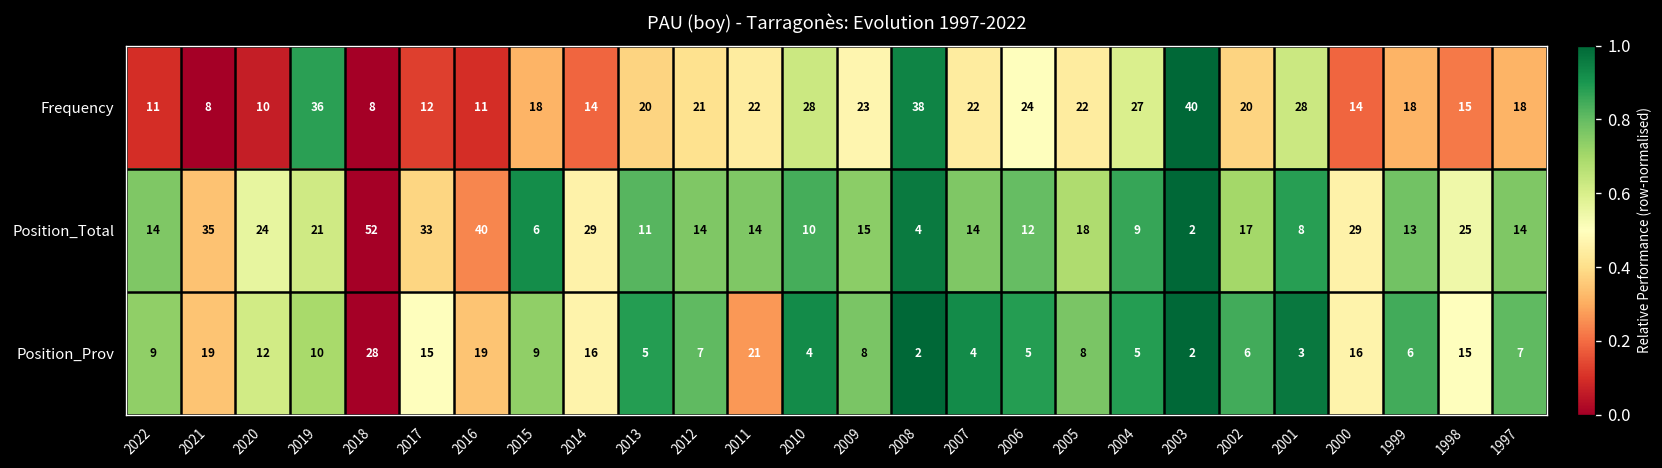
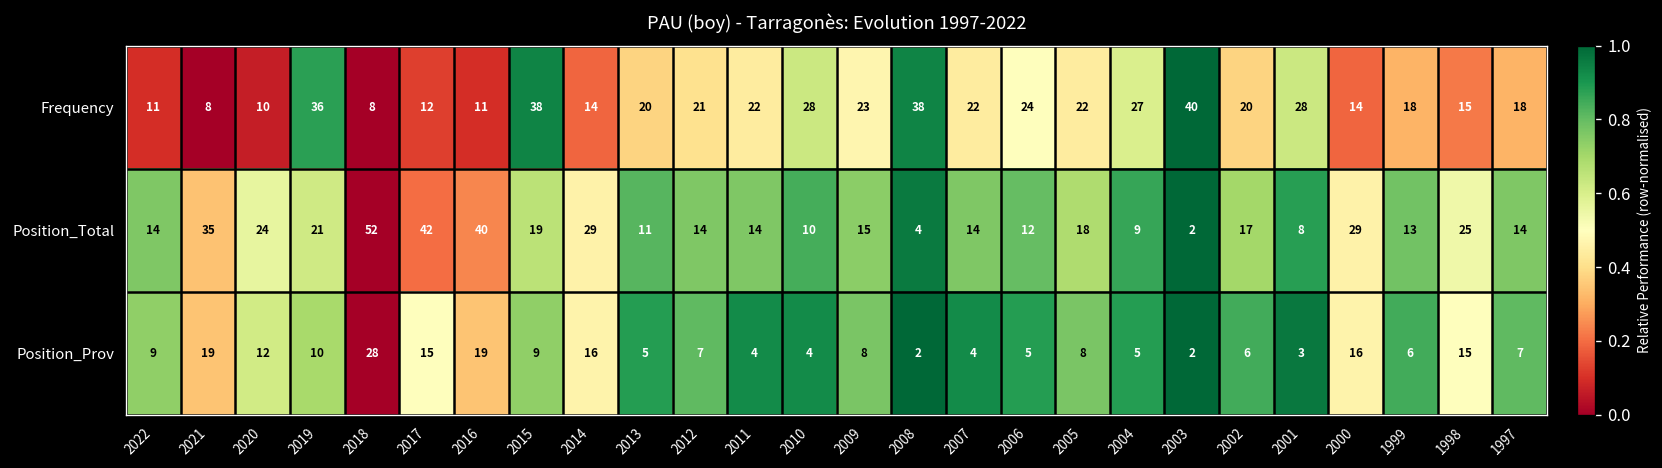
  {
    "Frequency": {
      "2022": 11,
      "2021": 8,
      "2020": 10,
      "2019": 36,
      "2018": 8,
      "2017": 12,
      "2016": 11,
-     "2015": 18,
+     "2015": 38,
      "2014": 14,
      "2013": 20,
      "2012": 21,
      "2011": 22,
      "2010": 28,
      "2009": 23,
      "2008": 38,
      "2007": 22,
      "2006": 24,
      "2005": 22,
      "2004": 27,
      "2003": 40,
      "2002": 20,
      "2001": 28,
      "2000": 14,
      "1999": 18,
      "1998": 15,
      "1997": 18
    },
    "Position_Total": {
      "2022": 14,
      "2021": 35,
      "2020": 24,
      "2019": 21,
      "2018": 52,
-     "2017": 33,
+     "2017": 42,
      "2016": 40,
-     "2015": 6,
+     "2015": 19,
      "2014": 29,
      "2013": 11,
      "2012": 14,
      "2011": 14,
      "2010": 10,
      "2009": 15,
      "2008": 4,
      "2007": 14,
      "2006": 12,
      "2005": 18,
      "2004": 9,
      "2003": 2,
      "2002": 17,
      "2001": 8,
      "2000": 29,
      "1999": 13,
      "1998": 25,
      "1997": 14
    },
    "Position_Prov": {
      "2022": 9,
      "2021": 19,
      "2020": 12,
      "2019": 10,
      "2018": 28,
      "2017": 15,
      "2016": 19,
      "2015": 9,
      "2014": 16,
      "2013": 5,
      "2012": 7,
-     "2011": 21,
+     "2011": 4,
      "2010": 4,
      "2009": 8,
      "2008": 2,
      "2007": 4,
      "2006": 5,
      "2005": 8,
      "2004": 5,
      "2003": 2,
      "2002": 6,
      "2001": 3,
      "2000": 16,
      "1999": 6,
      "1998": 15,
      "1997": 7
    }
  }
